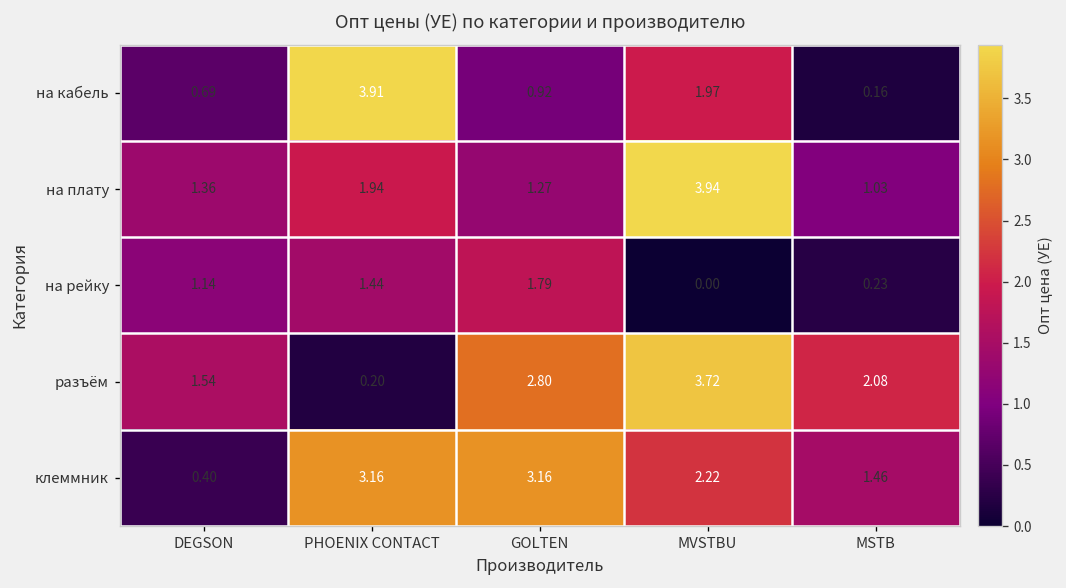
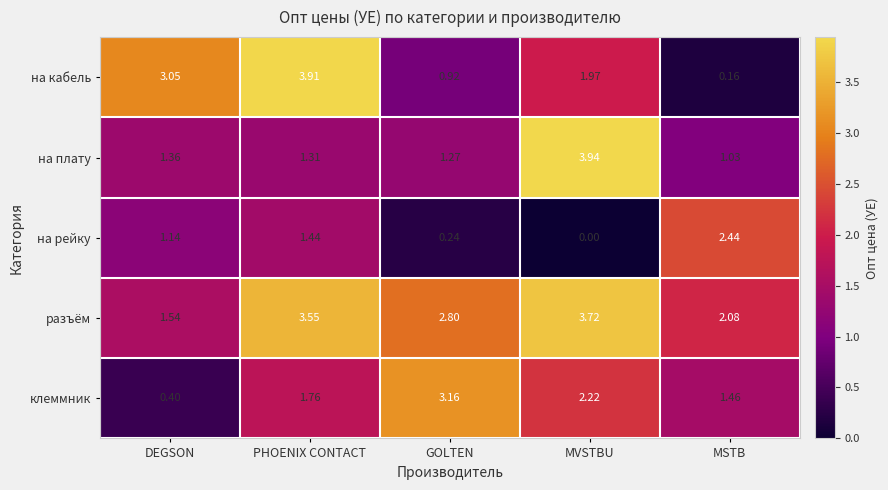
  {
    "на кабель": {
-     "DEGSON": 0.69,
+     "DEGSON": 3.05,
      "PHOENIX CONTACT": 3.91,
      "GOLTEN": 0.92,
      "MVSTBU": 1.97,
      "MSTB": 0.16
    },
    "на плату": {
      "DEGSON": 1.36,
-     "PHOENIX CONTACT": 1.94,
+     "PHOENIX CONTACT": 1.31,
      "GOLTEN": 1.27,
      "MVSTBU": 3.94,
      "MSTB": 1.03
    },
    "на рейку": {
      "DEGSON": 1.14,
      "PHOENIX CONTACT": 1.44,
-     "GOLTEN": 1.79,
+     "GOLTEN": 0.24,
      "MVSTBU": 0.00,
-     "MSTB": 0.23
+     "MSTB": 2.44
    },
    "разъём": {
      "DEGSON": 1.54,
-     "PHOENIX CONTACT": 0.20,
+     "PHOENIX CONTACT": 3.55,
      "GOLTEN": 2.80,
      "MVSTBU": 3.72,
      "MSTB": 2.08
    },
    "клеммник": {
      "DEGSON": 0.40,
-     "PHOENIX CONTACT": 3.16,
+     "PHOENIX CONTACT": 1.76,
      "GOLTEN": 3.16,
      "MVSTBU": 2.22,
      "MSTB": 1.46
    }
  }
